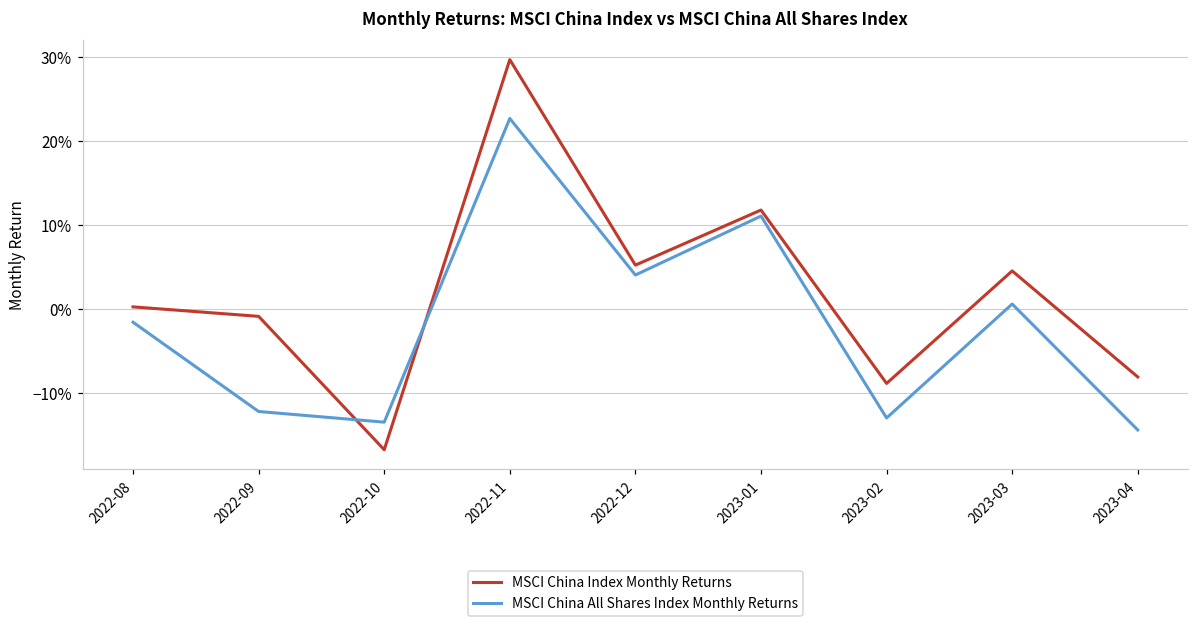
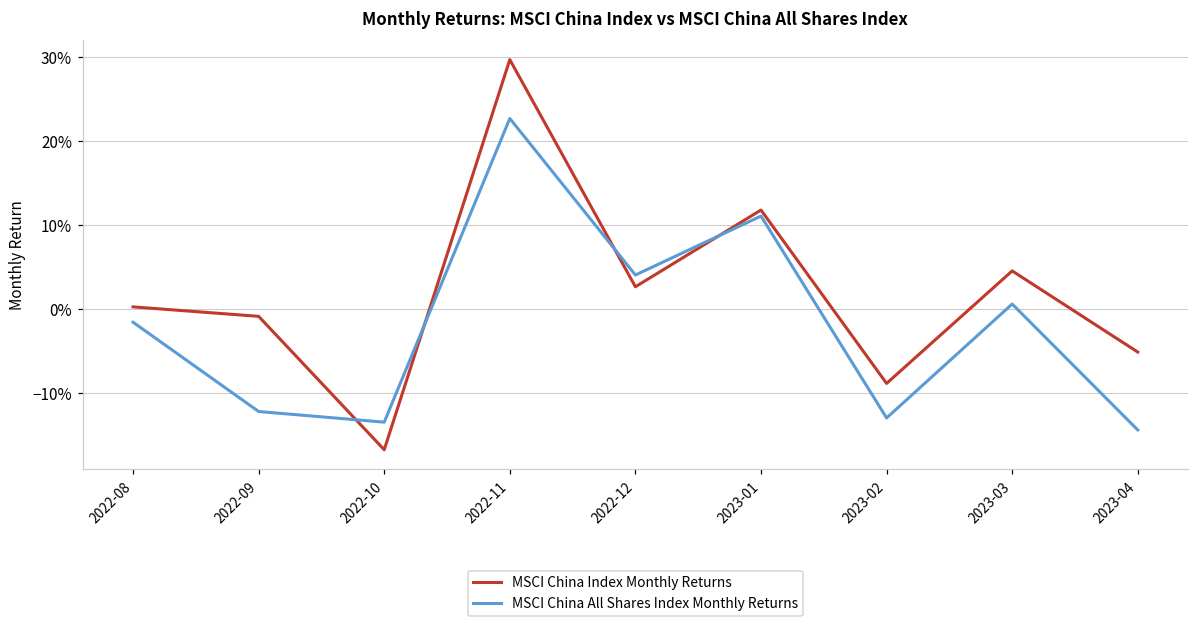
  {
    "MSCI China Index Monthly Returns": {
      "2022-08": "0%",
      "2022-09": "-1%",
      "2022-10": "-17%",
      "2022-11": "30%",
-     "2022-12": "5%",
+     "2022-12": "3%",
      "2023-01": "12%",
      "2023-02": "-9%",
      "2023-03": "5%",
-     "2023-04": "-8%"
+     "2023-04": "-5%"
    },
    "MSCI China All Shares Index Monthly Returns": {
      "2022-08": "-2%",
      "2022-09": "-12%",
      "2022-10": "-14%",
      "2022-11": "23%",
      "2022-12": "4%",
      "2023-01": "11%",
      "2023-02": "-13%",
      "2023-03": "1%",
      "2023-04": "-14%"
    }
  }
